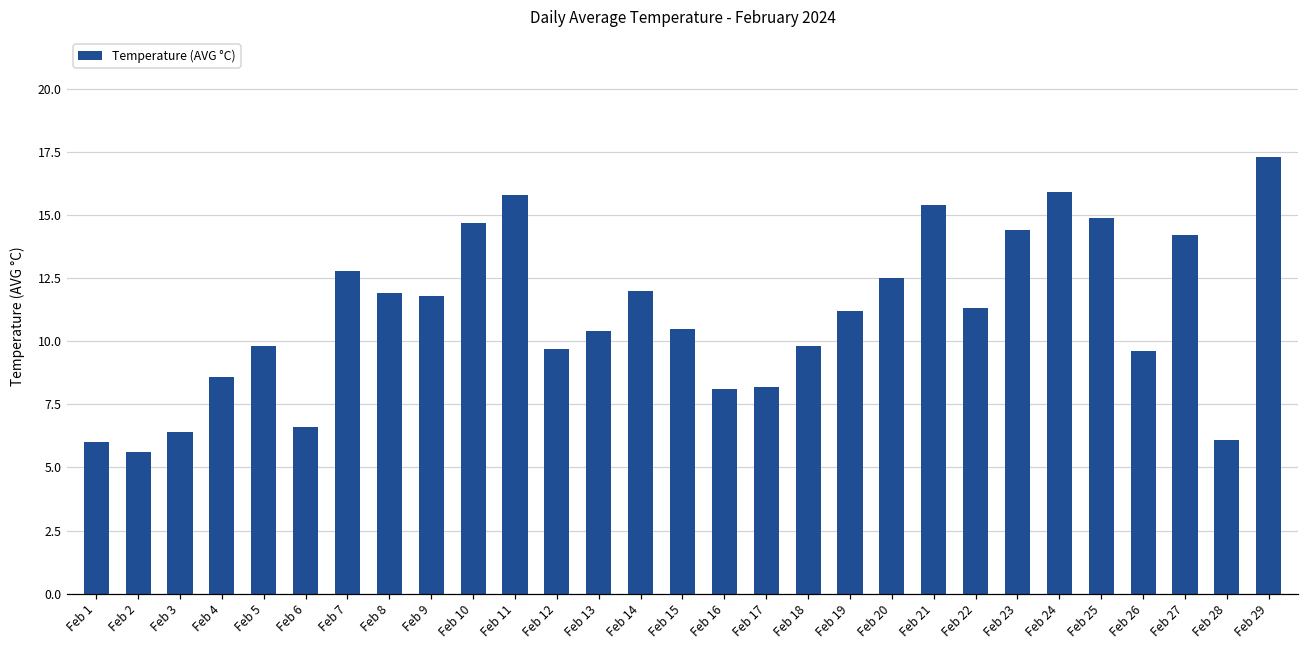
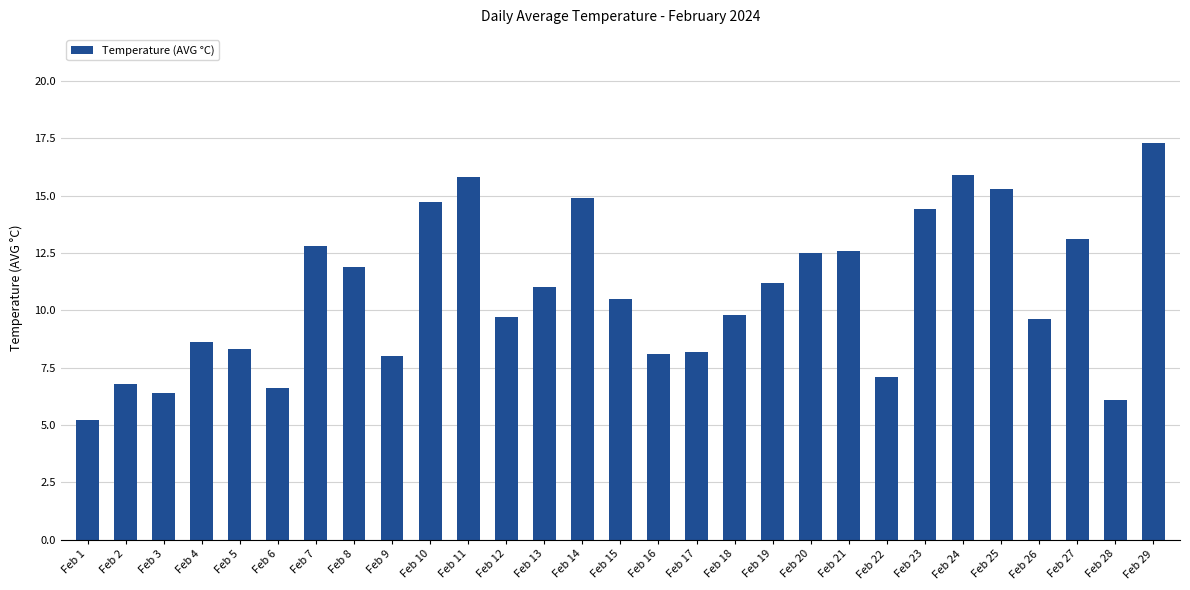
  {
-   "Feb 1": 6.0,
-   "Feb 2": 5.6,
+   "Feb 1": 5.2,
+   "Feb 2": 6.8,
    "Feb 3": 6.4,
    "Feb 4": 8.6,
-   "Feb 5": 9.8,
+   "Feb 5": 8.3,
    "Feb 6": 6.6,
    "Feb 7": 12.8,
    "Feb 8": 11.9,
-   "Feb 9": 11.8,
+   "Feb 9": 8.0,
    "Feb 10": 14.7,
    "Feb 11": 15.8,
    "Feb 12": 9.7,
-   "Feb 13": 10.4,
-   "Feb 14": 12.0,
+   "Feb 13": 11.0,
+   "Feb 14": 14.9,
    "Feb 15": 10.5,
    "Feb 16": 8.1,
    "Feb 17": 8.2,
    "Feb 18": 9.8,
    "Feb 19": 11.2,
    "Feb 20": 12.5,
-   "Feb 21": 15.4,
-   "Feb 22": 11.3,
+   "Feb 21": 12.6,
+   "Feb 22": 7.1,
    "Feb 23": 14.4,
    "Feb 24": 15.9,
-   "Feb 25": 14.9,
+   "Feb 25": 15.3,
    "Feb 26": 9.6,
-   "Feb 27": 14.2,
+   "Feb 27": 13.1,
    "Feb 28": 6.1,
    "Feb 29": 17.3
  }
